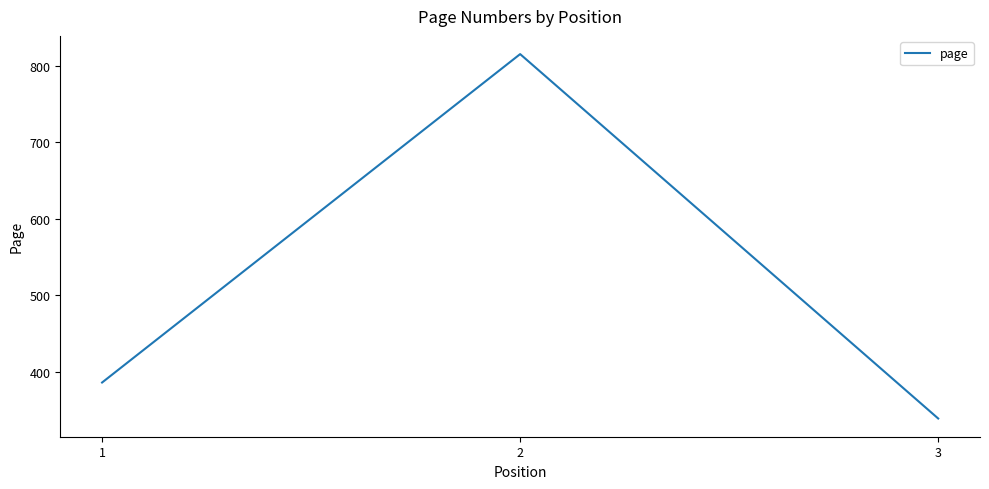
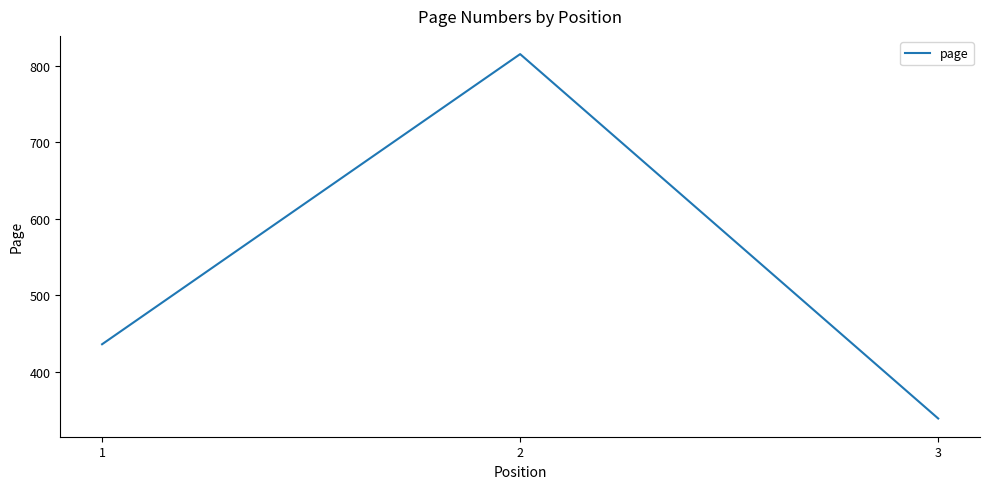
  {
-   "1": 390,
+   "1": 440,
    "2": 820,
    "3": 340
  }
